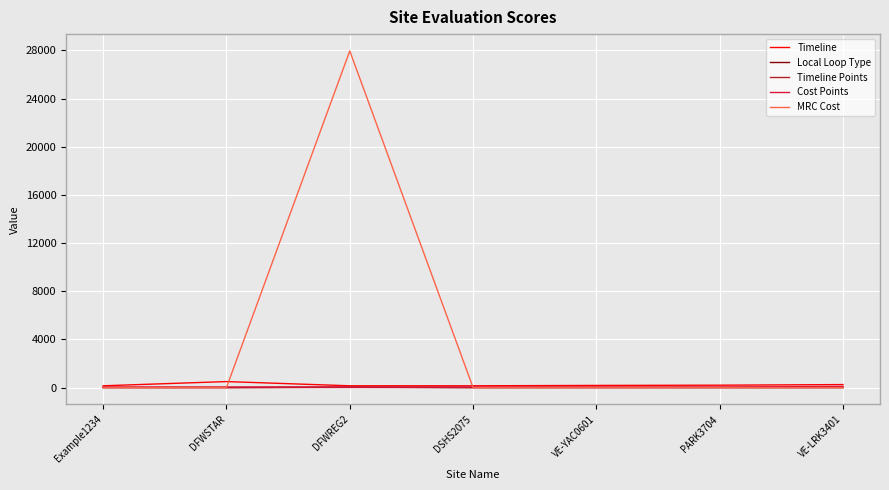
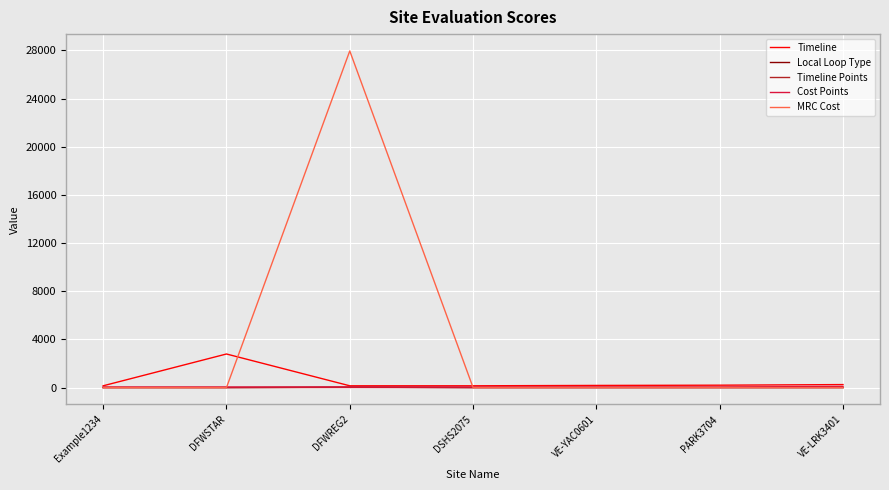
  {
    "Timeline": {
-     "DFWSTAR": 500
+     "DFWSTAR": 2800
    },
    "MRC Cost": {
      "DFWREG2": 28000
    }
  }
